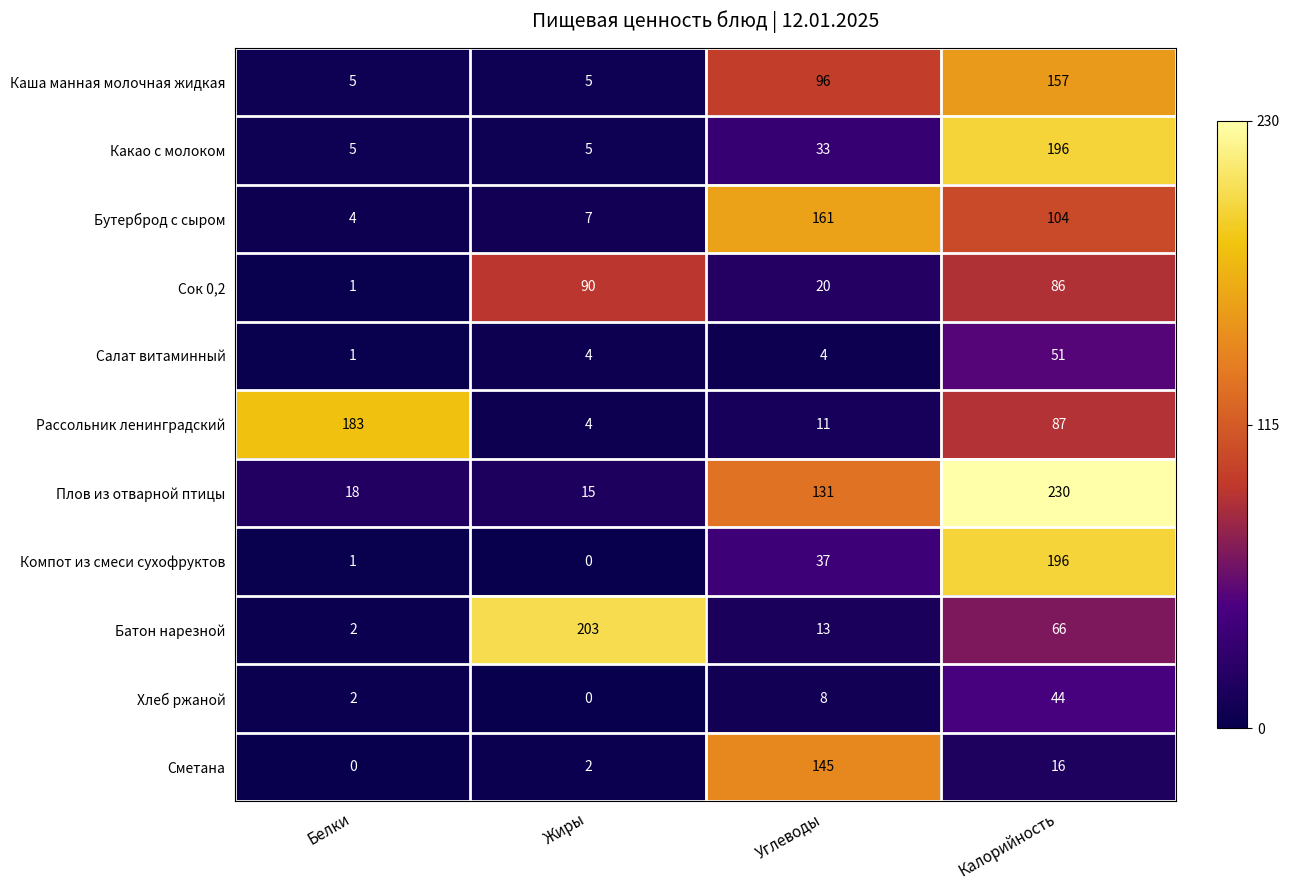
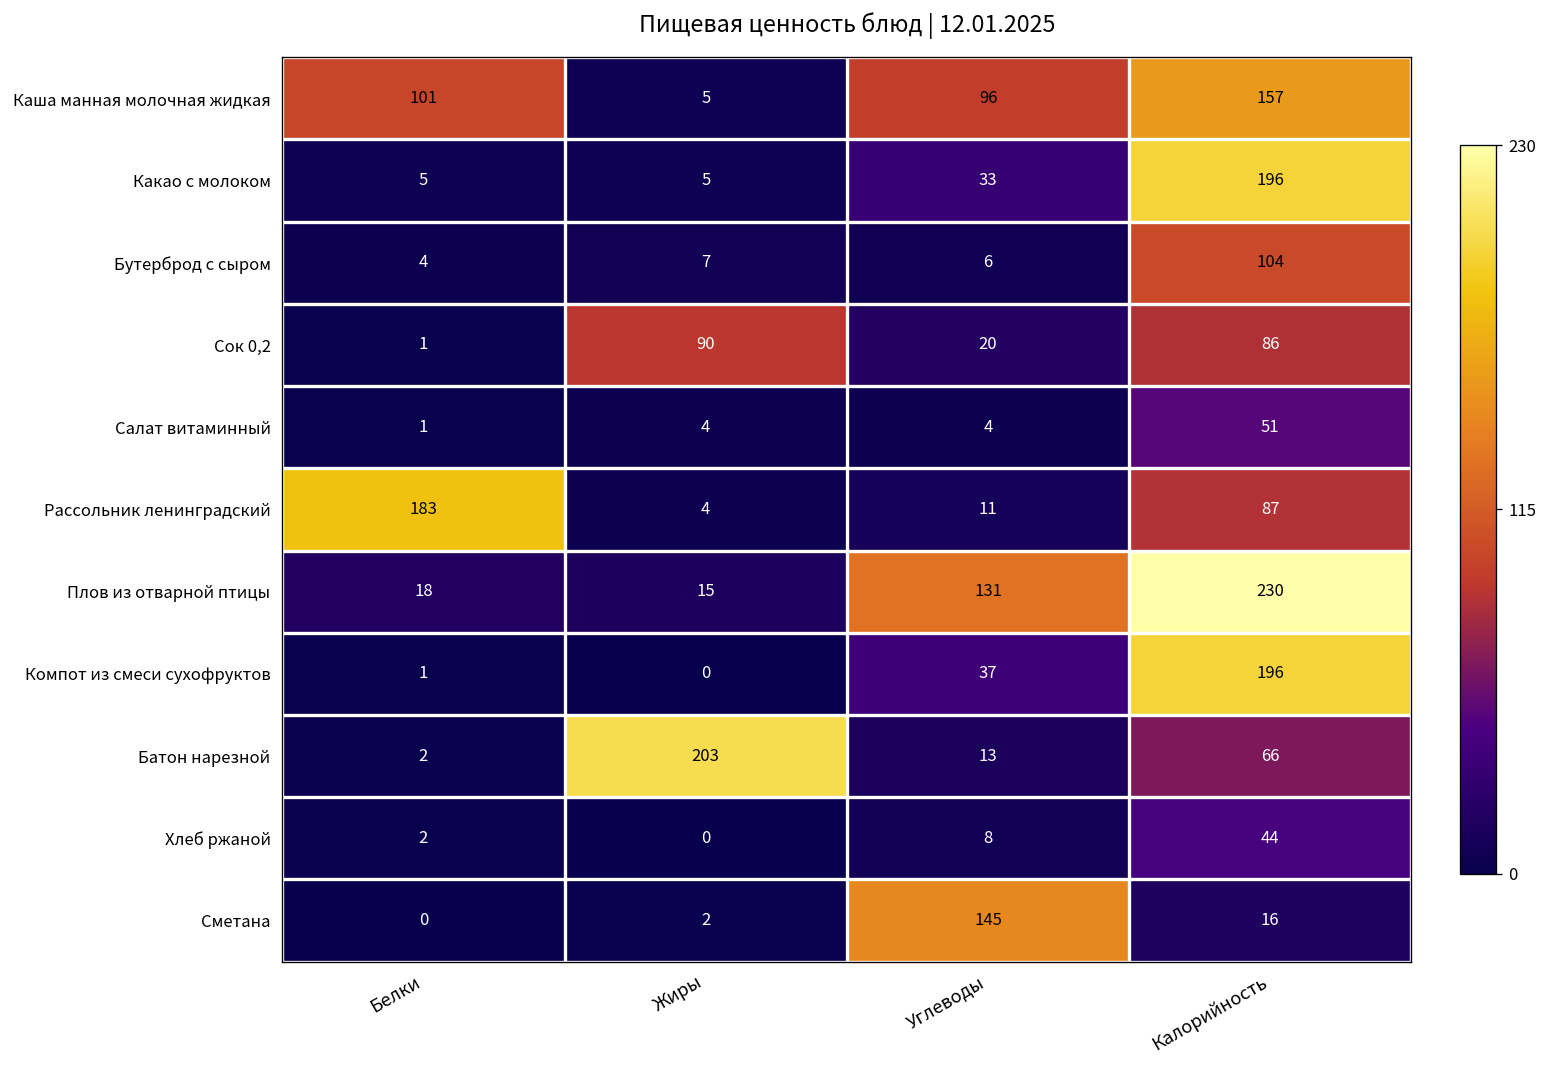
  {
    "Каша манная молочная жидкая": {
-     "Белки": 5,
+     "Белки": 101,
      "Жиры": 5,
      "Углеводы": 96,
      "Калорийность": 157
    },
    "Какао с молоком": {
      "Белки": 5,
      "Жиры": 5,
      "Углеводы": 33,
      "Калорийность": 196
    },
    "Бутерброд с сыром": {
      "Белки": 4,
      "Жиры": 7,
-     "Углеводы": 161,
+     "Углеводы": 6,
      "Калорийность": 104
    },
    "Сок 0,2": {
      "Белки": 1,
      "Жиры": 90,
      "Углеводы": 20,
      "Калорийность": 86
    },
    "Салат витаминный": {
      "Белки": 1,
      "Жиры": 4,
      "Углеводы": 4,
      "Калорийность": 51
    },
    "Рассольник ленинградский": {
      "Белки": 183,
      "Жиры": 4,
      "Углеводы": 11,
      "Калорийность": 87
    },
    "Плов из отварной птицы": {
      "Белки": 18,
      "Жиры": 15,
      "Углеводы": 131,
      "Калорийность": 230
    },
    "Компот из смеси сухофруктов": {
      "Белки": 1,
      "Жиры": 0,
      "Углеводы": 37,
      "Калорийность": 196
    },
    "Батон нарезной": {
      "Белки": 2,
      "Жиры": 203,
      "Углеводы": 13,
      "Калорийность": 66
    },
    "Хлеб ржаной": {
      "Белки": 2,
      "Жиры": 0,
      "Углеводы": 8,
      "Калорийность": 44
    },
    "Сметана": {
      "Белки": 0,
      "Жиры": 2,
      "Углеводы": 145,
      "Калорийность": 16
    }
  }
